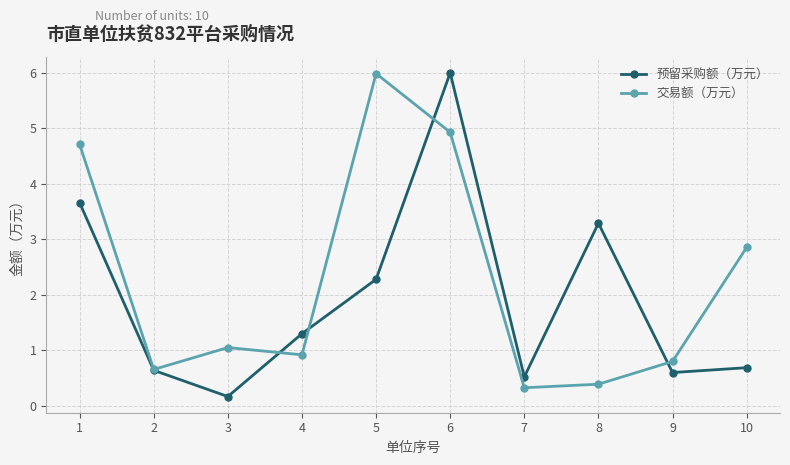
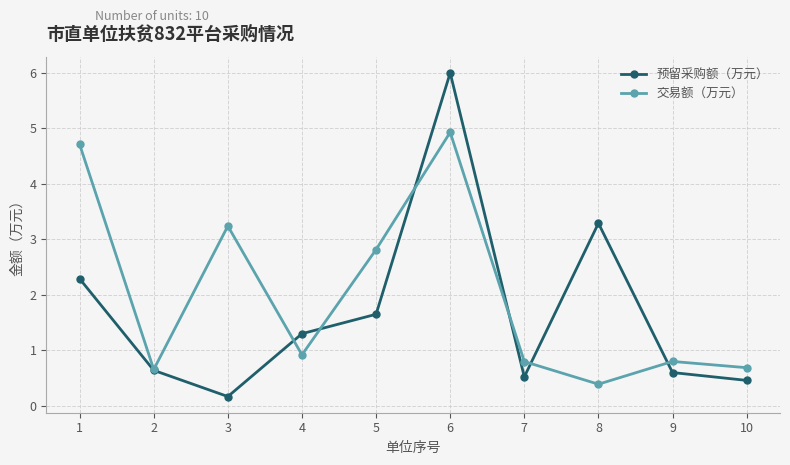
  {
    "预留采购额（万元）": {
-     "1": 3.7,
+     "1": 2.3,
      "3": 0.2,
      "4": 1.3,
-     "5": 2.3,
+     "5": 1.7,
      "6": 6.0,
      "7": 0.5,
      "8": 3.3,
      "9": 0.6,
-     "10": 0.7
+     "10": 0.5
    },
    "交易额（万元）": {
      "1": 4.7,
-     "3": 1.1,
+     "3": 3.2,
      "4": 0.9,
-     "5": 6.0,
+     "5": 2.8,
      "6": 4.9,
-     "7": 0.3,
+     "7": 0.8,
      "8": 0.4,
      "9": 0.8,
-     "10": 2.9
+     "10": 0.7
    }
  }
